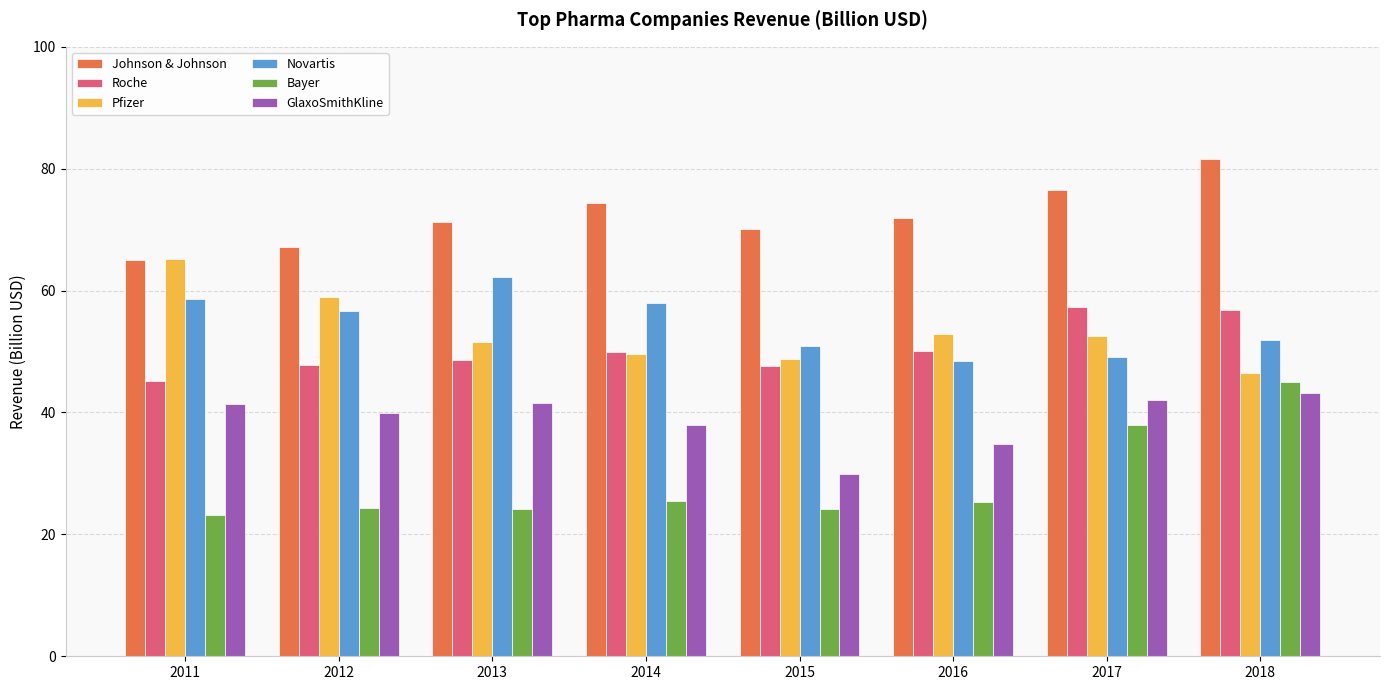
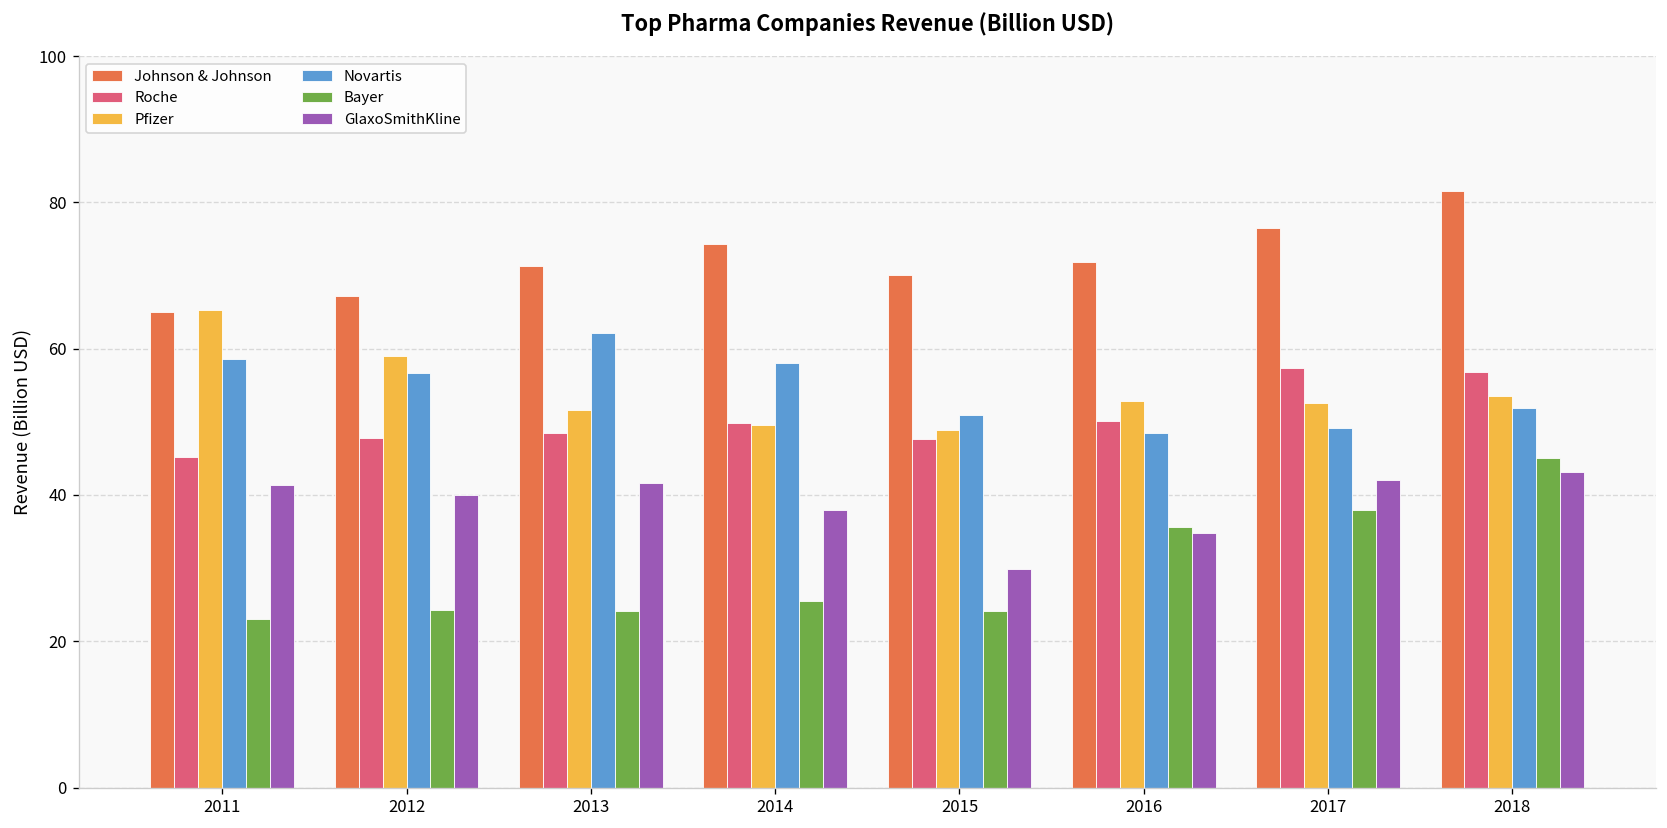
  {
    "Pfizer": {
      "2011": 65,
      "2012": 59,
      "2013": 52,
      "2014": 50,
      "2015": 49,
      "2016": 53,
      "2017": 53,
-     "2018": 46
+     "2018": 54
    },
    "Novartis": {
      "2011": 59,
      "2012": 57,
      "2013": 62,
      "2014": 58,
      "2015": 51,
      "2016": 49,
      "2017": 49,
      "2018": 52
    },
    "Bayer": {
      "2011": 23,
      "2012": 24,
      "2013": 24,
      "2014": 25,
      "2015": 24,
-     "2016": 25,
+     "2016": 36,
      "2017": 38,
      "2018": 45
    },
    "GlaxoSmithKline": {
      "2011": 41,
      "2012": 40,
      "2013": 42,
      "2014": 38,
      "2015": 30,
      "2016": 35,
      "2017": 42,
      "2018": 43
    }
  }
